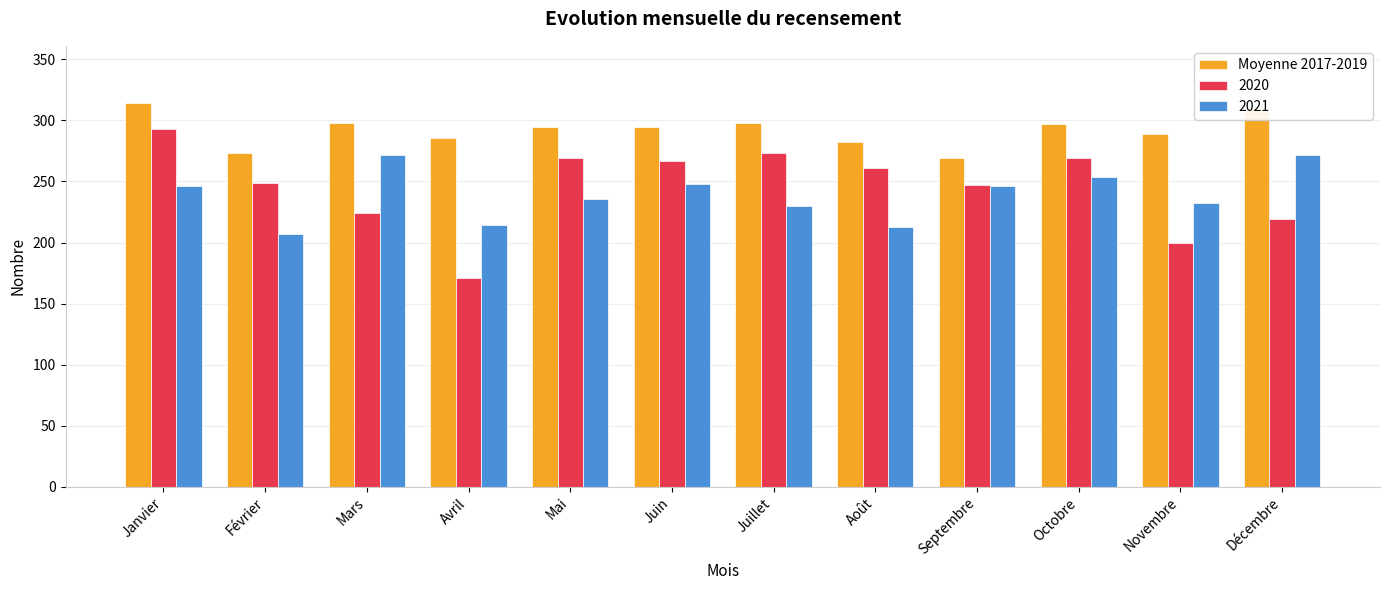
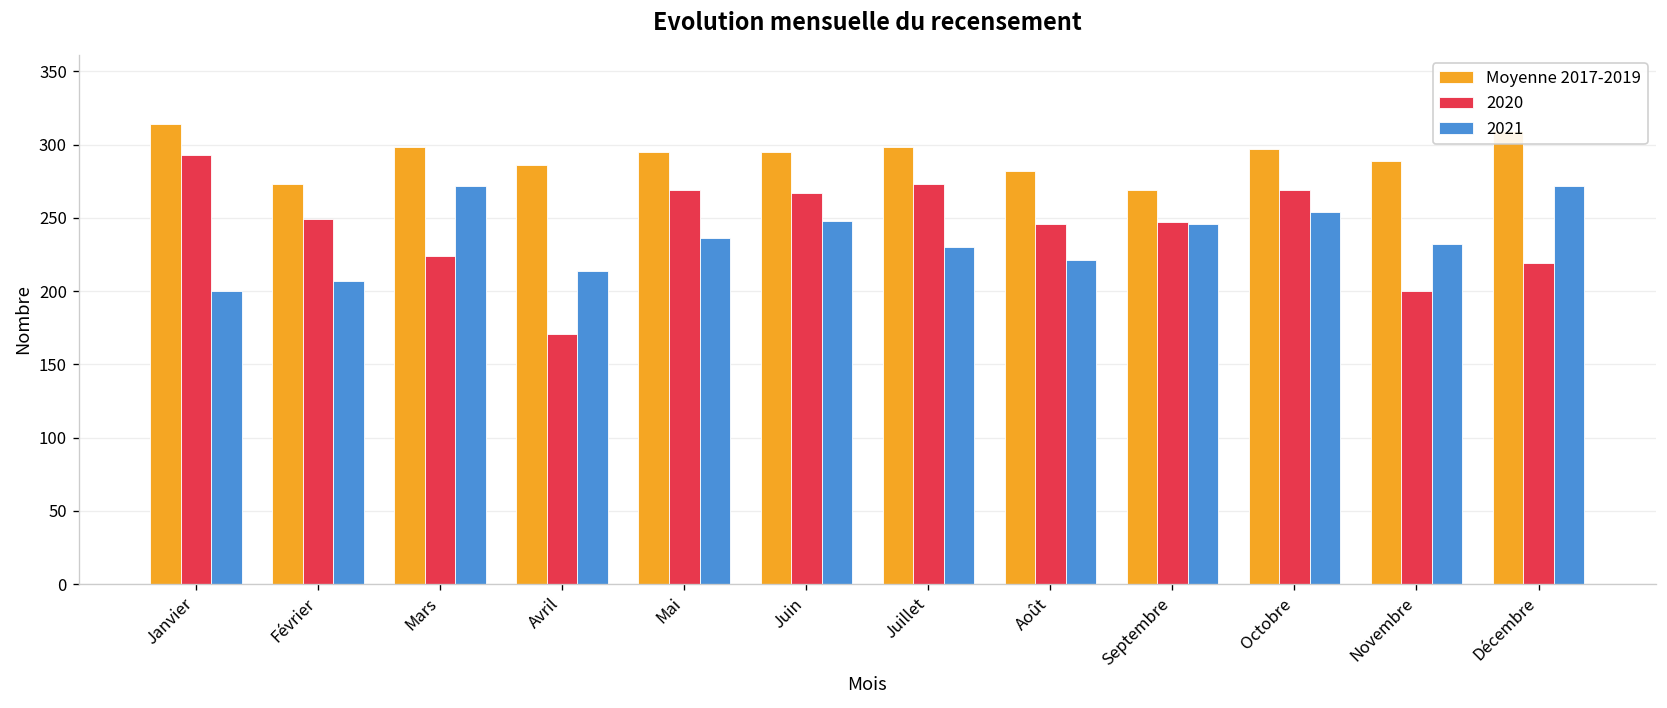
  {
    "Moyenne 2017-2019": {
      "Janvier": 314,
      "Février": 273,
      "Mars": 298,
      "Avril": 286,
      "Mai": 295,
      "Juin": 295,
      "Juillet": 298,
      "Août": 282,
      "Septembre": 269,
      "Octobre": 297,
      "Novembre": 289
    },
    "2020": {
      "Janvier": 293,
      "Février": 249,
      "Mars": 224,
      "Avril": 171,
      "Mai": 269,
      "Juin": 267,
      "Juillet": 273,
-     "Août": 261,
+     "Août": 246,
      "Septembre": 247,
      "Octobre": 269,
      "Novembre": 200,
      "Décembre": 219
    },
    "2021": {
-     "Janvier": 246,
+     "Janvier": 200,
      "Février": 207,
      "Mars": 272,
      "Avril": 214,
      "Mai": 236,
      "Juin": 248,
      "Juillet": 230,
-     "Août": 213,
+     "Août": 221,
      "Septembre": 246,
      "Octobre": 254,
      "Novembre": 232,
      "Décembre": 272
    }
  }
